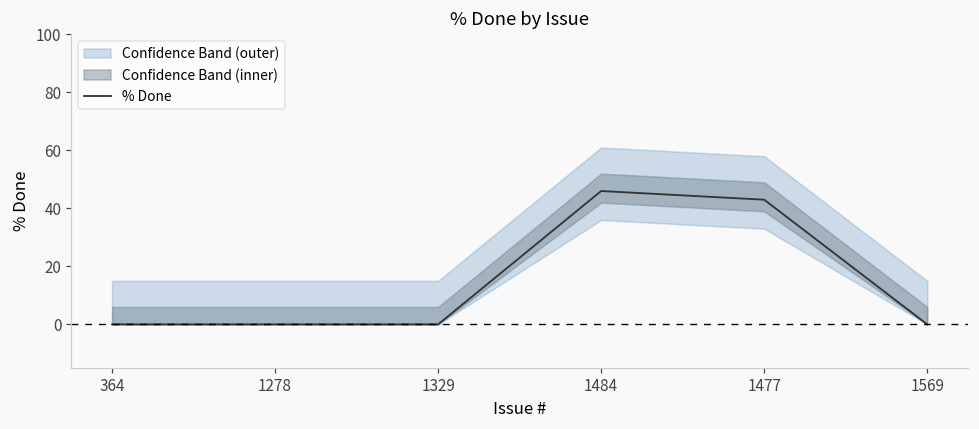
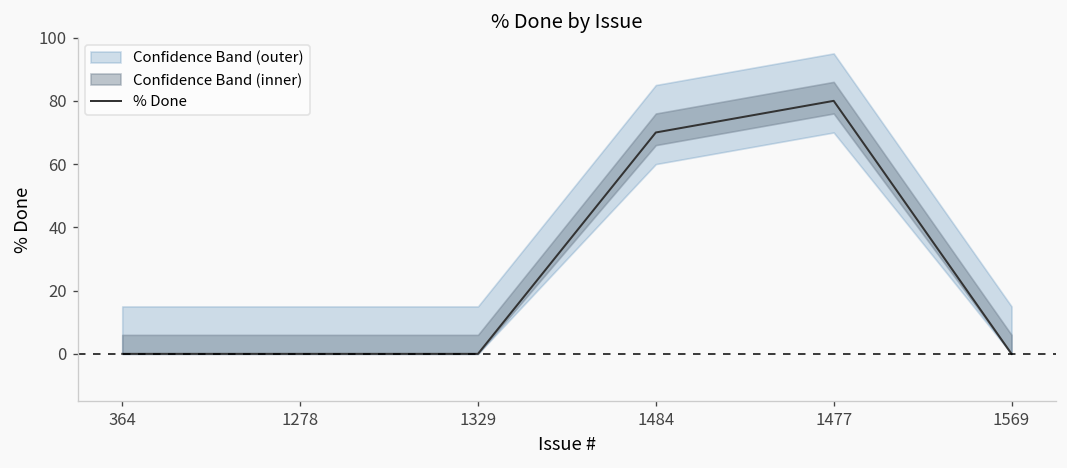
  {
    "% Done": {
      "364": 0,
      "1278": 0,
      "1329": 0,
-     "1484": 46,
-     "1477": 43,
+     "1484": 70,
+     "1477": 80,
      "1569": 0
    }
  }
